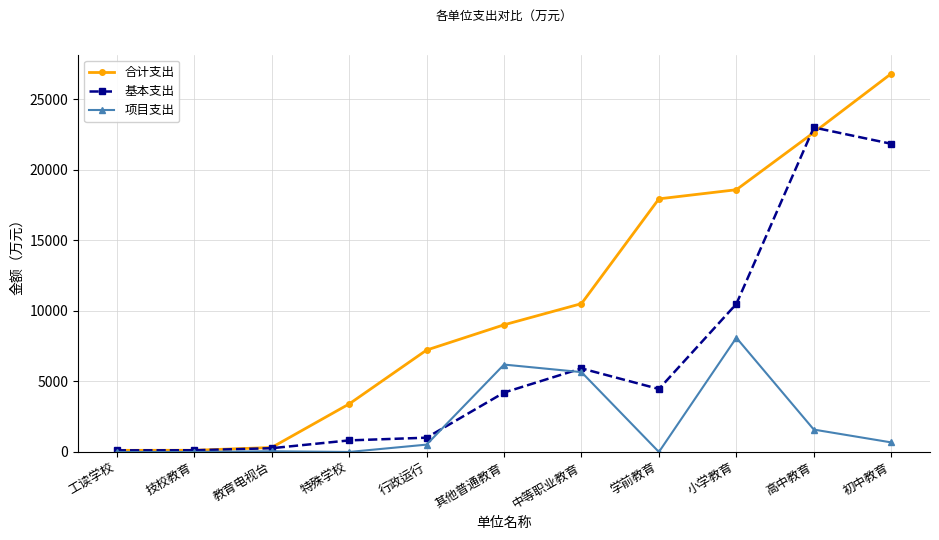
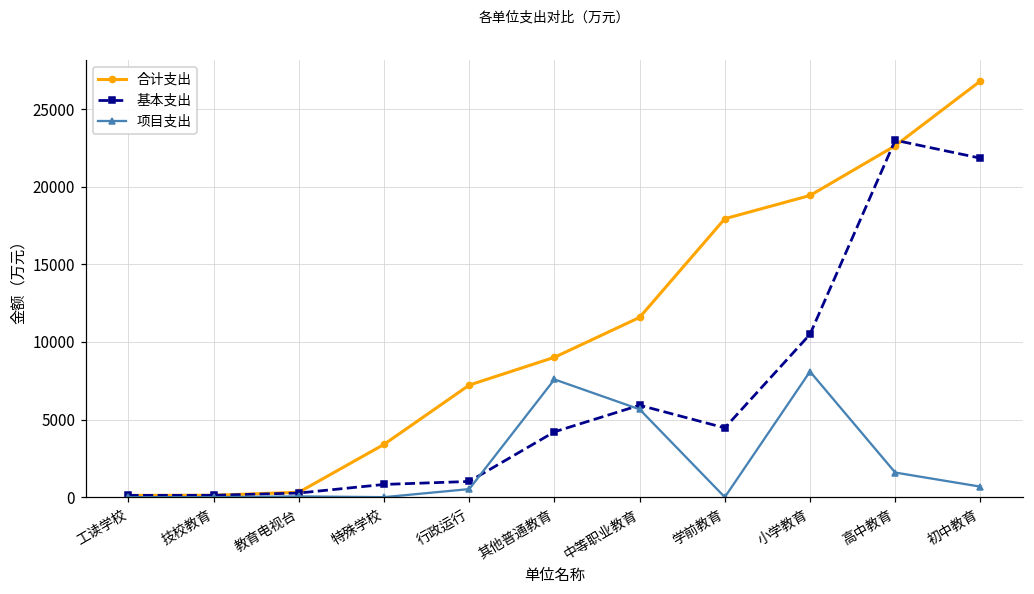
  {
    "合计支出": {
      "特殊学校": 3400,
      "行政运行": 7200,
      "其他普通教育": 9000,
-     "中等职业教育": 10500,
+     "中等职业教育": 11600,
      "学前教育": 17900,
-     "小学教育": 18600,
+     "小学教育": 19400,
      "高中教育": 22600,
      "初中教育": 26800
    },
    "基本支出": {
      "特殊学校": 800,
      "行政运行": 1000,
      "其他普通教育": 4200,
      "中等职业教育": 5900,
      "学前教育": 4500,
      "小学教育": 10500,
      "高中教育": 23000,
      "初中教育": 21800
    },
    "项目支出": {
      "教育电视台": 100,
      "特殊学校": 0,
      "行政运行": 500,
-     "其他普通教育": 6200,
+     "其他普通教育": 7600,
      "中等职业教育": 5700,
      "学前教育": 0,
      "小学教育": 8100,
      "高中教育": 1600,
      "初中教育": 700
    }
  }
